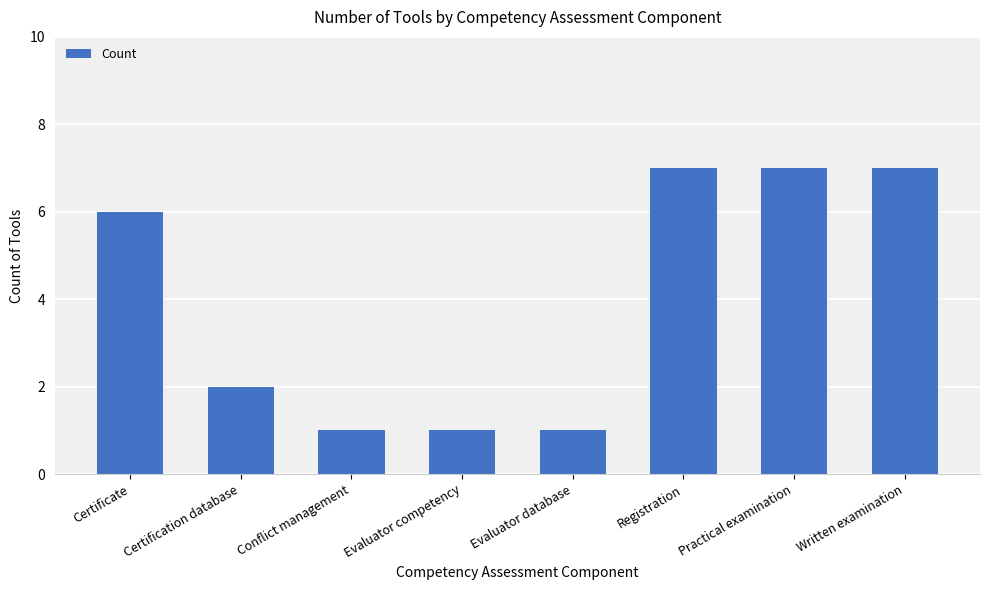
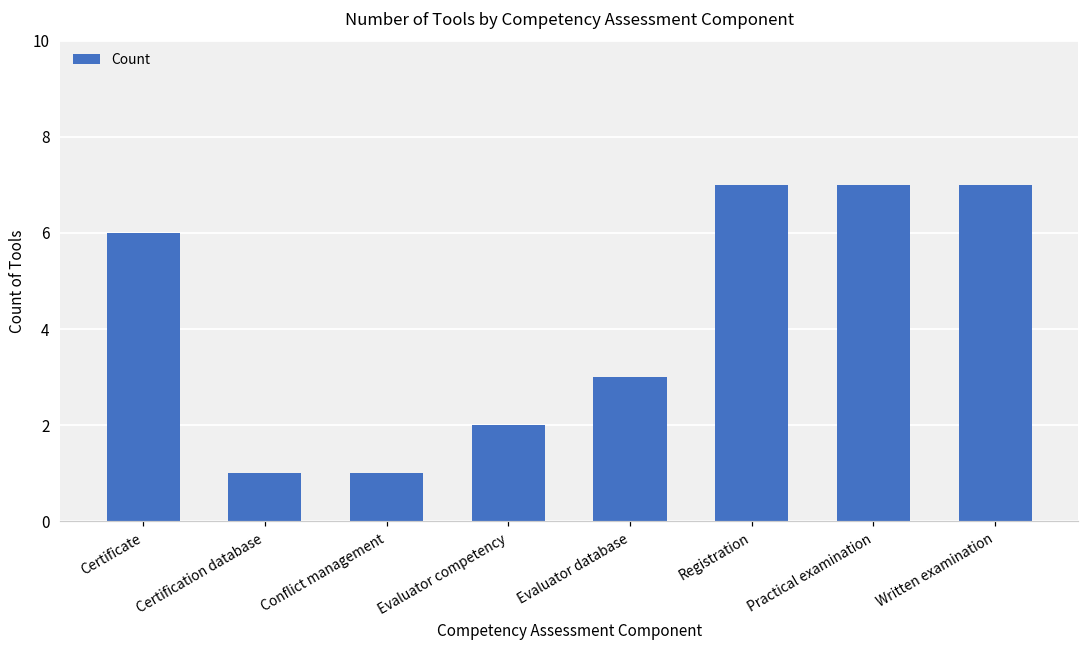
  {
    "Certificate": 6,
-   "Certification database": 2,
+   "Certification database": 1,
    "Conflict management": 1,
-   "Evaluator competency": 1,
-   "Evaluator database": 1,
+   "Evaluator competency": 2,
+   "Evaluator database": 3,
    "Registration": 7,
    "Practical examination": 7,
    "Written examination": 7
  }
